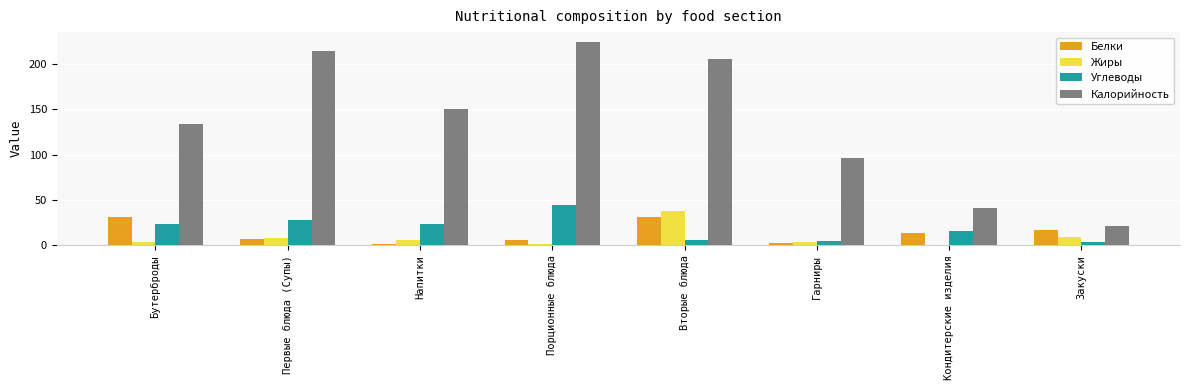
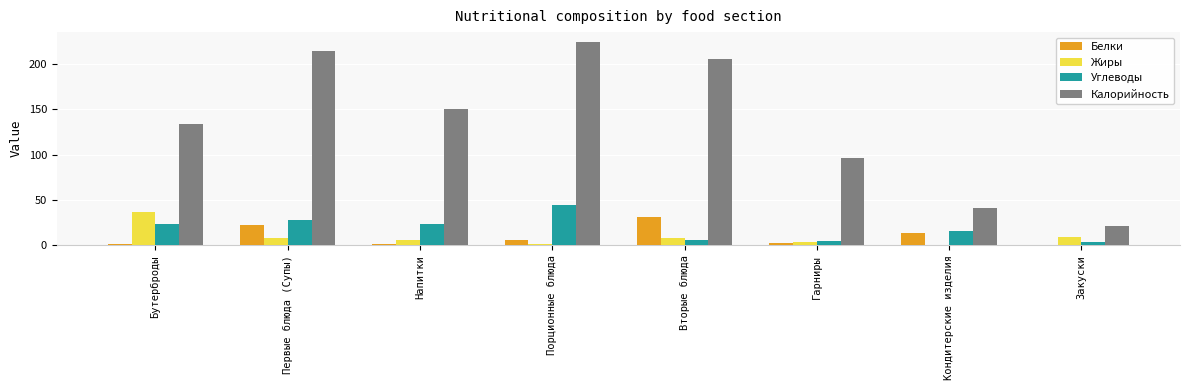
  {
    "Белки": {
-     "Бутерброды": 30,
-     "Первые блюда (Супы)": 10,
+     "Бутерброды": 0,
+     "Первые блюда (Супы)": 20,
      "Порционные блюда": 10,
      "Вторые блюда": 30,
      "Кондитерские изделия": 10,
-     "Закуски": 20
+     "Закуски": 0
    },
    "Жиры": {
-     "Бутерброды": 0,
+     "Бутерброды": 40,
      "Первые блюда (Супы)": 10,
      "Напитки": 10,
-     "Вторые блюда": 40,
+     "Вторые блюда": 10,
      "Гарниры": 0,
      "Закуски": 10
    },
    "Углеводы": {
      "Бутерброды": 20,
      "Первые блюда (Супы)": 30,
      "Напитки": 20,
      "Порционные блюда": 40,
      "Вторые блюда": 10,
      "Гарниры": 0,
      "Кондитерские изделия": 20,
      "Закуски": 0
    },
    "Калорийность": {
      "Бутерброды": 130,
      "Первые блюда (Супы)": 210,
      "Напитки": 150,
      "Порционные блюда": 220,
      "Вторые блюда": 210,
      "Гарниры": 100,
      "Кондитерские изделия": 40,
      "Закуски": 20
    }
  }
